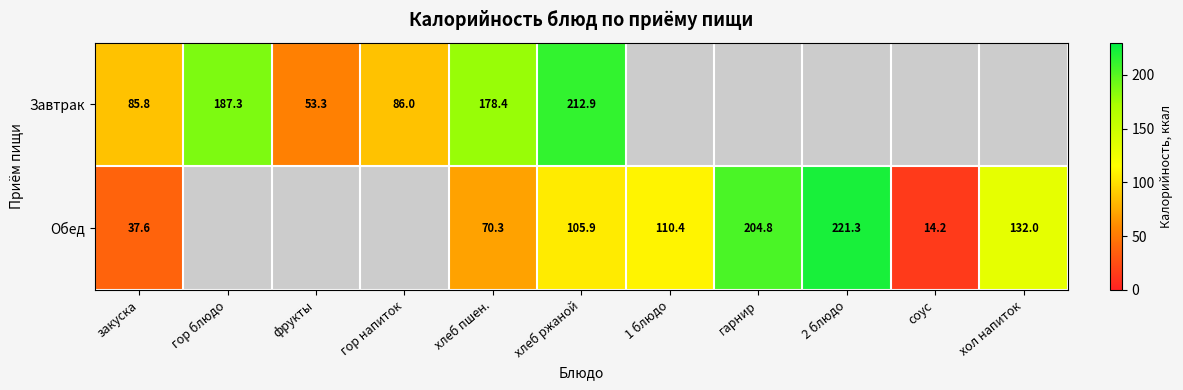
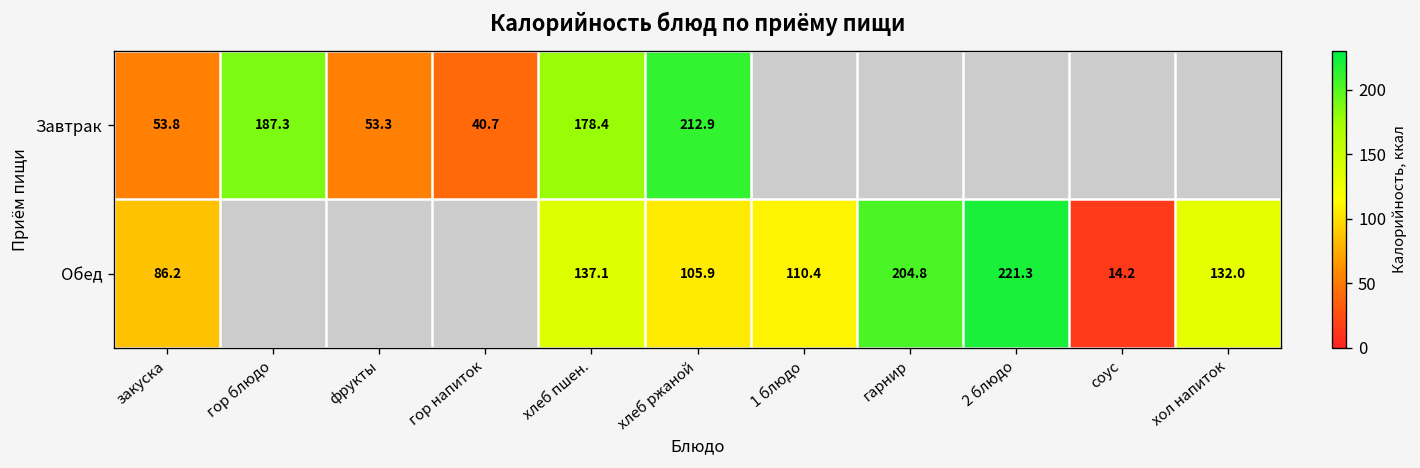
  {
    "Завтрак": {
-     "закуска": 85.8,
+     "закуска": 53.8,
      "гор блюдо": 187.3,
      "фрукты": 53.3,
-     "гор напиток": 86.0,
+     "гор напиток": 40.7,
      "хлеб пшен.": 178.4,
      "хлеб ржаной": 212.9
    },
    "Обед": {
-     "закуска": 37.6,
-     "хлеб пшен.": 70.3,
+     "закуска": 86.2,
+     "хлеб пшен.": 137.1,
      "хлеб ржаной": 105.9,
      "1 блюдо": 110.4,
      "гарнир": 204.8,
      "2 блюдо": 221.3,
      "соус": 14.2,
      "хол напиток": 132.0
    }
  }
